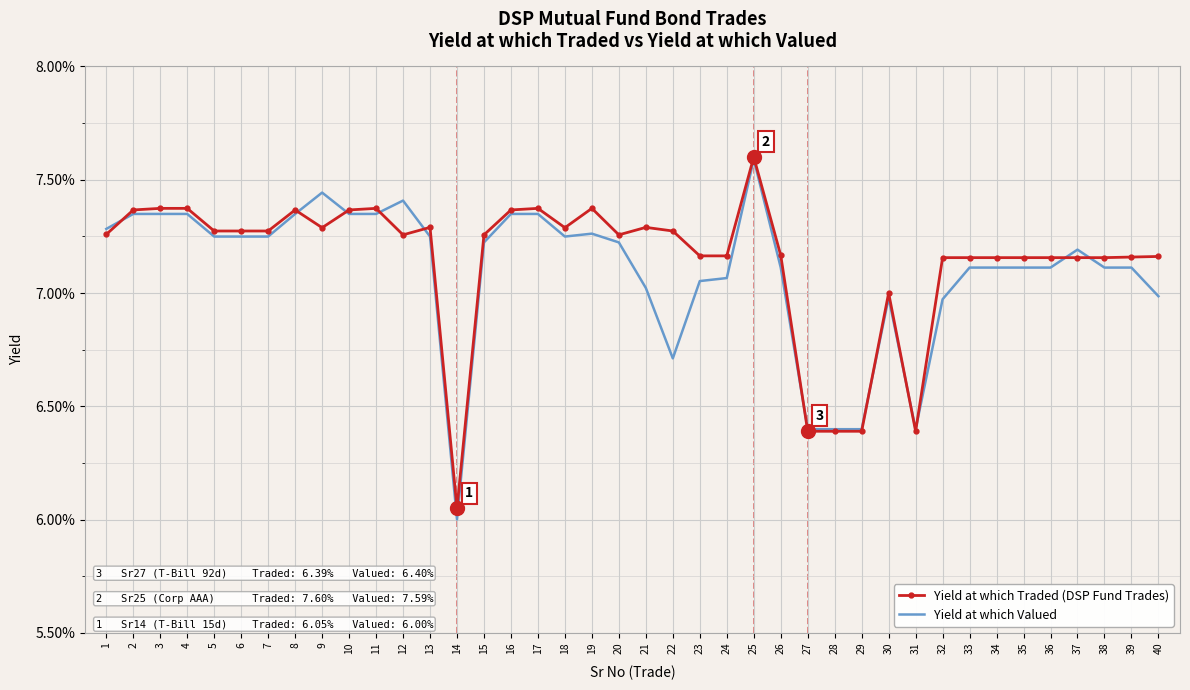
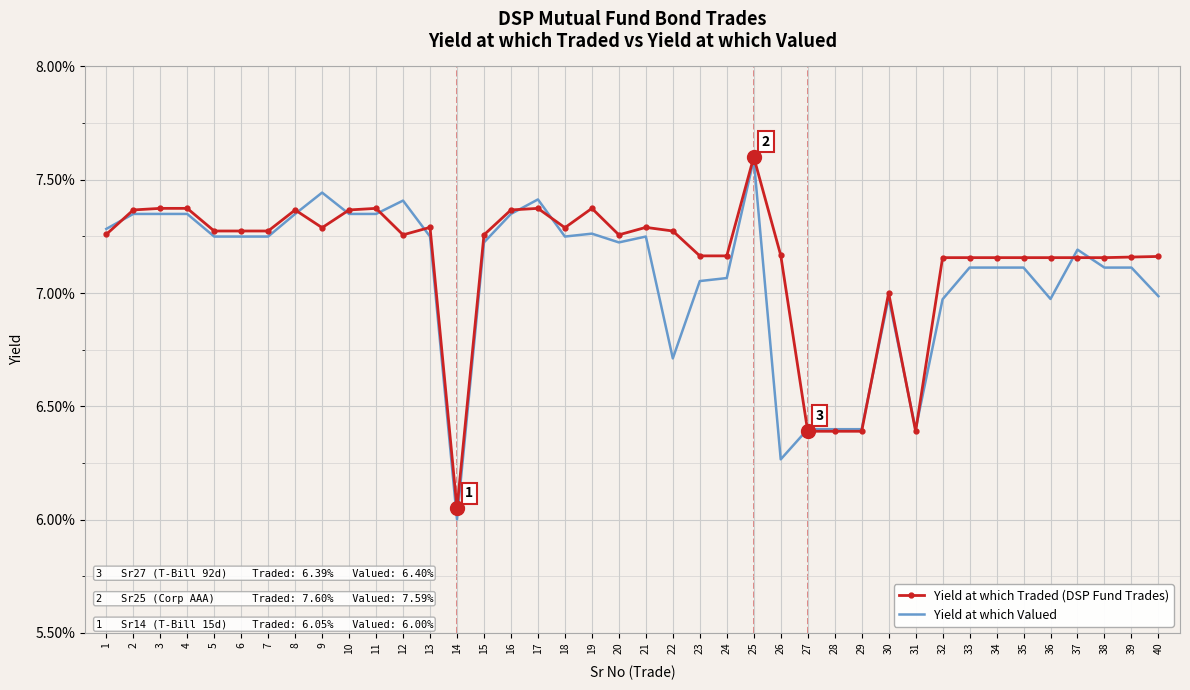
  {
    "Yield at which Valued": {
      "1": "7.28%",
      "2": "7.35%",
      "3": "7.35%",
      "4": "7.35%",
      "5": "7.25%",
      "6": "7.25%",
      "7": "7.25%",
      "8": "7.35%",
      "9": "7.44%",
      "10": "7.35%",
      "11": "7.35%",
      "12": "7.41%",
      "13": "7.25%",
      "14": "6.00%",
      "15": "7.22%",
      "16": "7.35%",
-     "17": "7.35%",
+     "17": "7.41%",
      "18": "7.25%",
      "19": "7.26%",
      "20": "7.22%",
-     "21": "7.02%",
+     "21": "7.25%",
      "22": "6.71%",
      "23": "7.05%",
      "24": "7.07%",
-     "26": "7.11%",
+     "26": "6.27%",
      "30": "6.98%",
      "32": "6.97%",
      "33": "7.11%",
      "34": "7.11%",
      "35": "7.11%",
-     "36": "7.11%",
+     "36": "6.97%",
      "37": "7.19%",
      "38": "7.11%",
      "39": "7.11%",
      "40": "6.99%"
    }
  }
